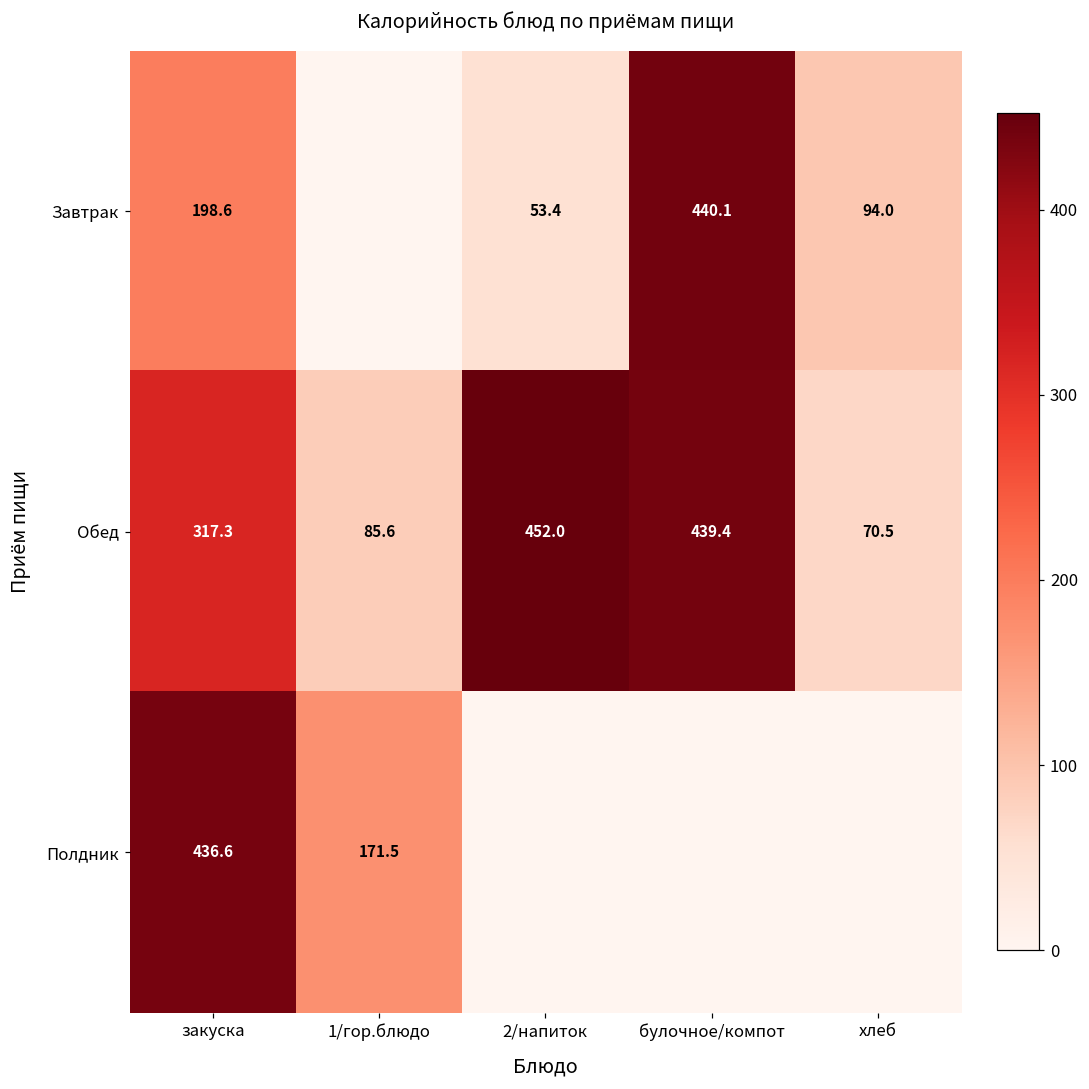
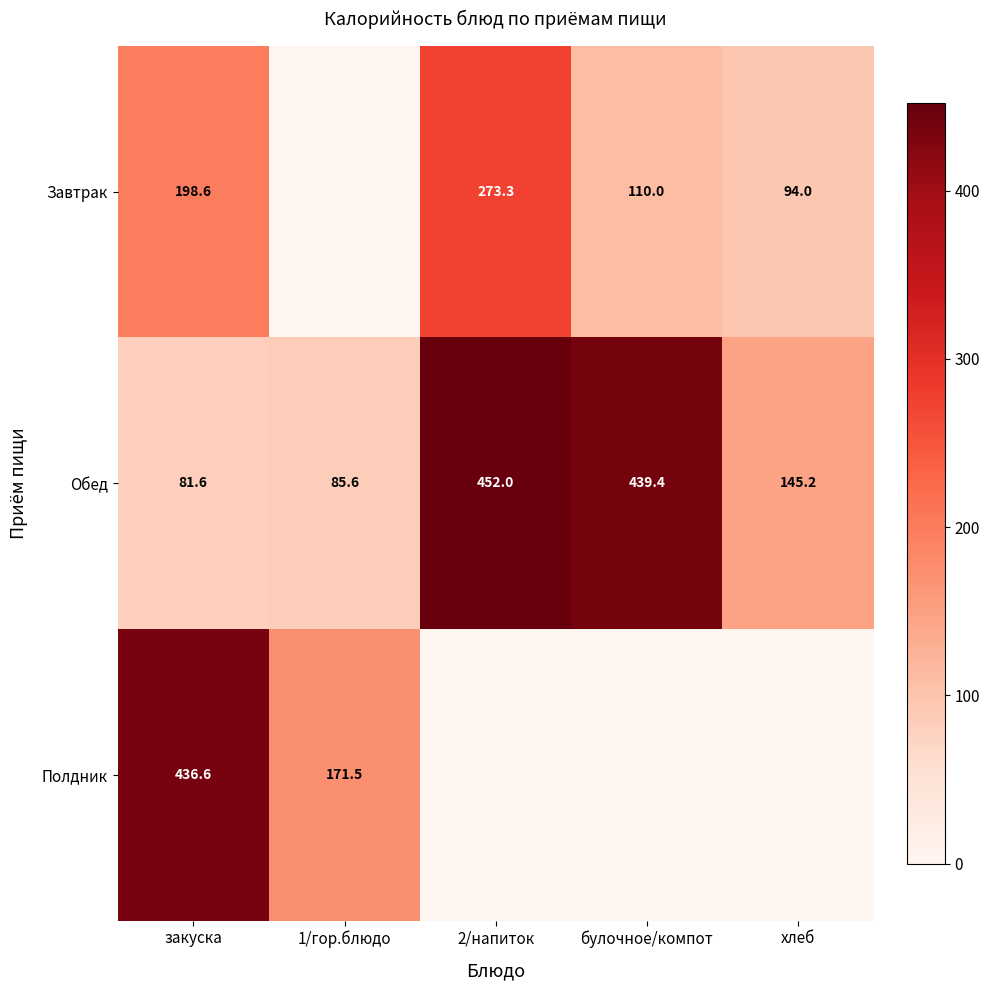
  {
    "Завтрак": {
      "закуска": 198.6,
-     "2/напиток": 53.4,
-     "булочное/компот": 440.1,
+     "2/напиток": 273.3,
+     "булочное/компот": 110.0,
      "хлеб": 94.0
    },
    "Обед": {
-     "закуска": 317.3,
+     "закуска": 81.6,
      "1/гор.блюдо": 85.6,
      "2/напиток": 452.0,
      "булочное/компот": 439.4,
-     "хлеб": 70.5
+     "хлеб": 145.2
    },
    "Полдник": {
      "закуска": 436.6,
      "1/гор.блюдо": 171.5
    }
  }
